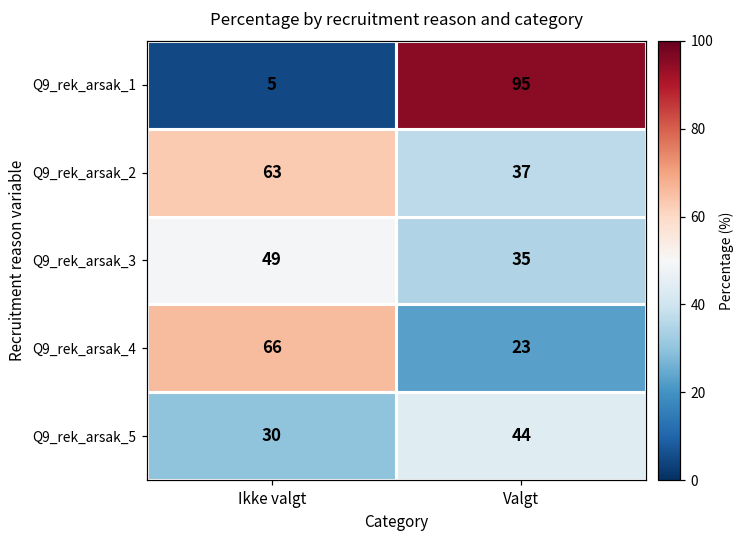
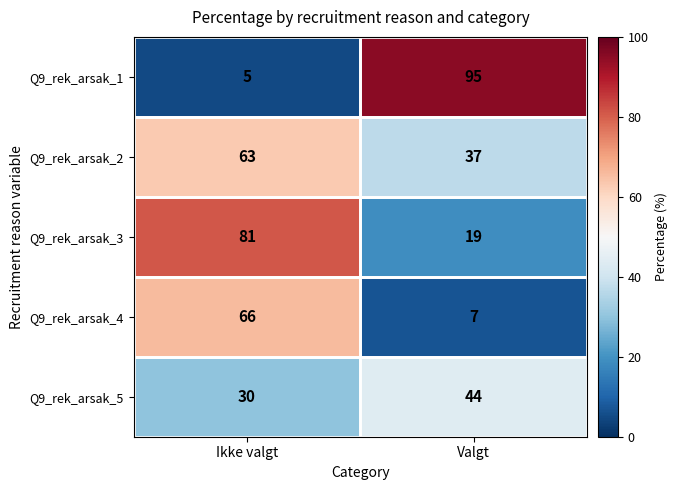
  {
    "Q9_rek_arsak_1": {
      "Ikke valgt": 5,
      "Valgt": 95
    },
    "Q9_rek_arsak_2": {
      "Ikke valgt": 63,
      "Valgt": 37
    },
    "Q9_rek_arsak_3": {
-     "Ikke valgt": 49,
-     "Valgt": 35
+     "Ikke valgt": 81,
+     "Valgt": 19
    },
    "Q9_rek_arsak_4": {
      "Ikke valgt": 66,
-     "Valgt": 23
+     "Valgt": 7
    },
    "Q9_rek_arsak_5": {
      "Ikke valgt": 30,
      "Valgt": 44
    }
  }
